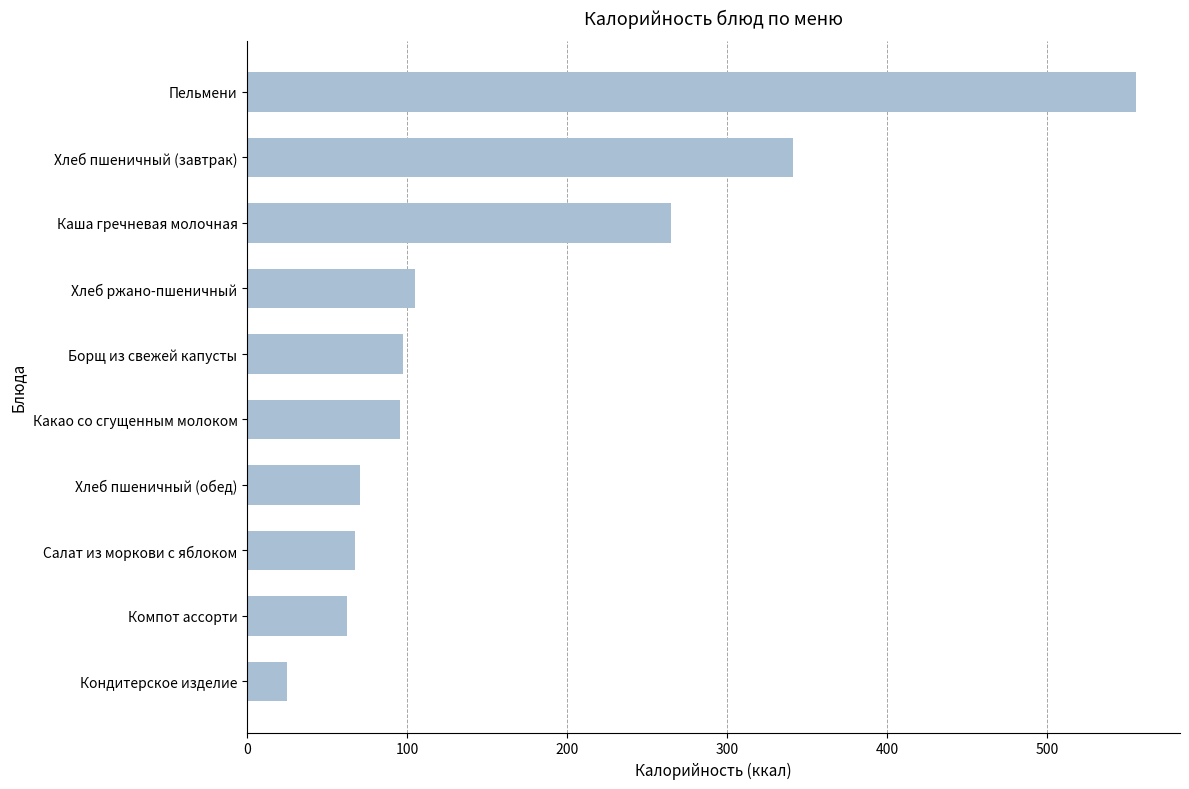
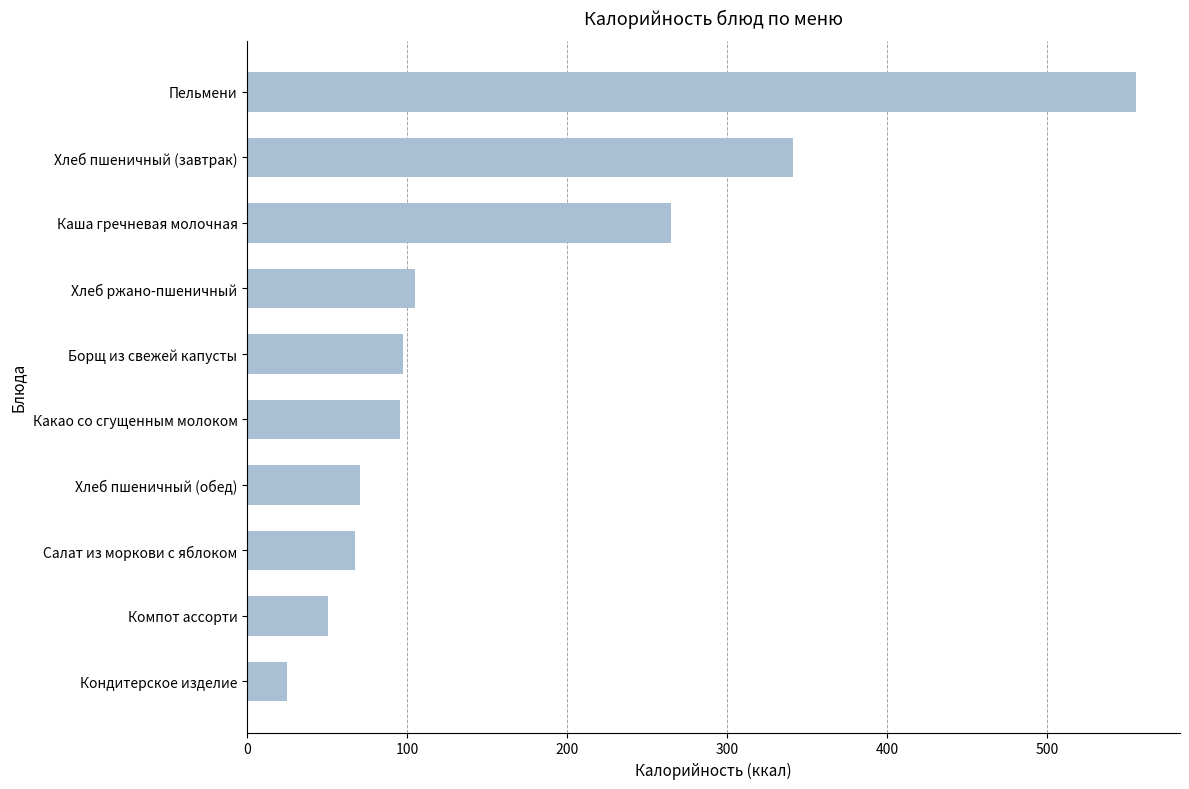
  {
    "Пельмени": 555,
    "Хлеб пшеничный (завтрак)": 341,
    "Каша гречневая молочная": 265,
    "Хлеб ржано-пшеничный": 105,
    "Борщ из свежей капусты": 97,
    "Какао со сгущенным молоком": 96,
    "Хлеб пшеничный (обед)": 71,
    "Салат из моркови с яблоком": 67,
-   "Компот ассорти": 62,
+   "Компот ассорти": 50,
    "Кондитерское изделие": 25
  }
